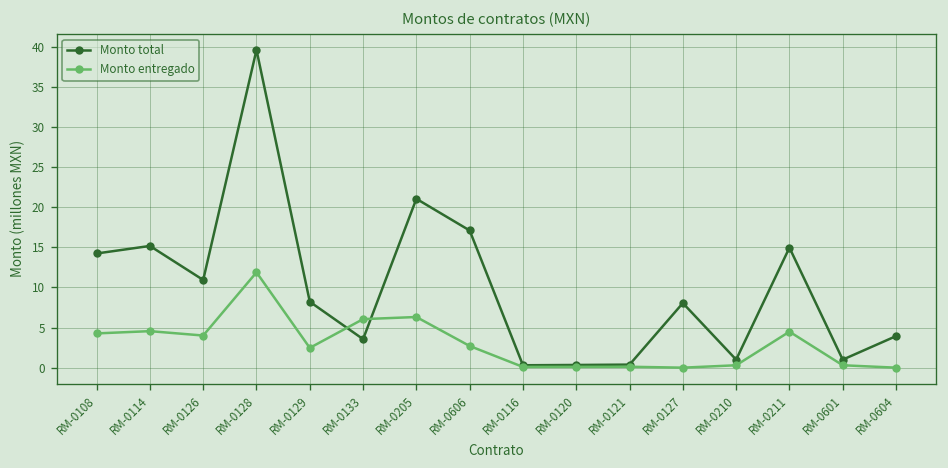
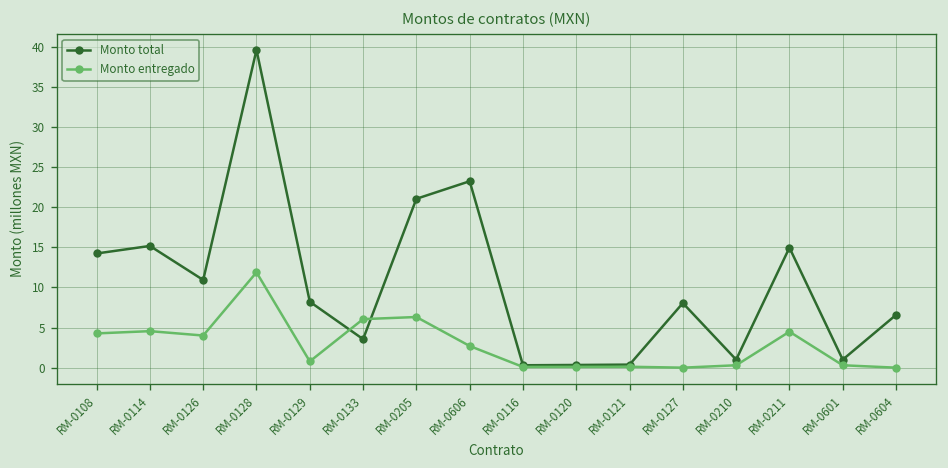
  {
    "Monto total": {
      "RM-0108": 14,
      "RM-0114": 15,
      "RM-0126": 11,
      "RM-0128": 40,
      "RM-0129": 8,
      "RM-0133": 4,
      "RM-0205": 21,
-     "RM-0606": 17,
+     "RM-0606": 23,
      "RM-0127": 8,
      "RM-0210": 1,
      "RM-0211": 15,
      "RM-0601": 1,
-     "RM-0604": 4
+     "RM-0604": 7
    },
    "Monto entregado": {
      "RM-0108": 4,
      "RM-0114": 5,
      "RM-0126": 4,
      "RM-0128": 12,
-     "RM-0129": 2,
+     "RM-0129": 1,
      "RM-0133": 6,
      "RM-0205": 6,
      "RM-0606": 3,
      "RM-0127": 0,
      "RM-0210": 0,
      "RM-0211": 4,
      "RM-0601": 0,
      "RM-0604": 0
    }
  }
